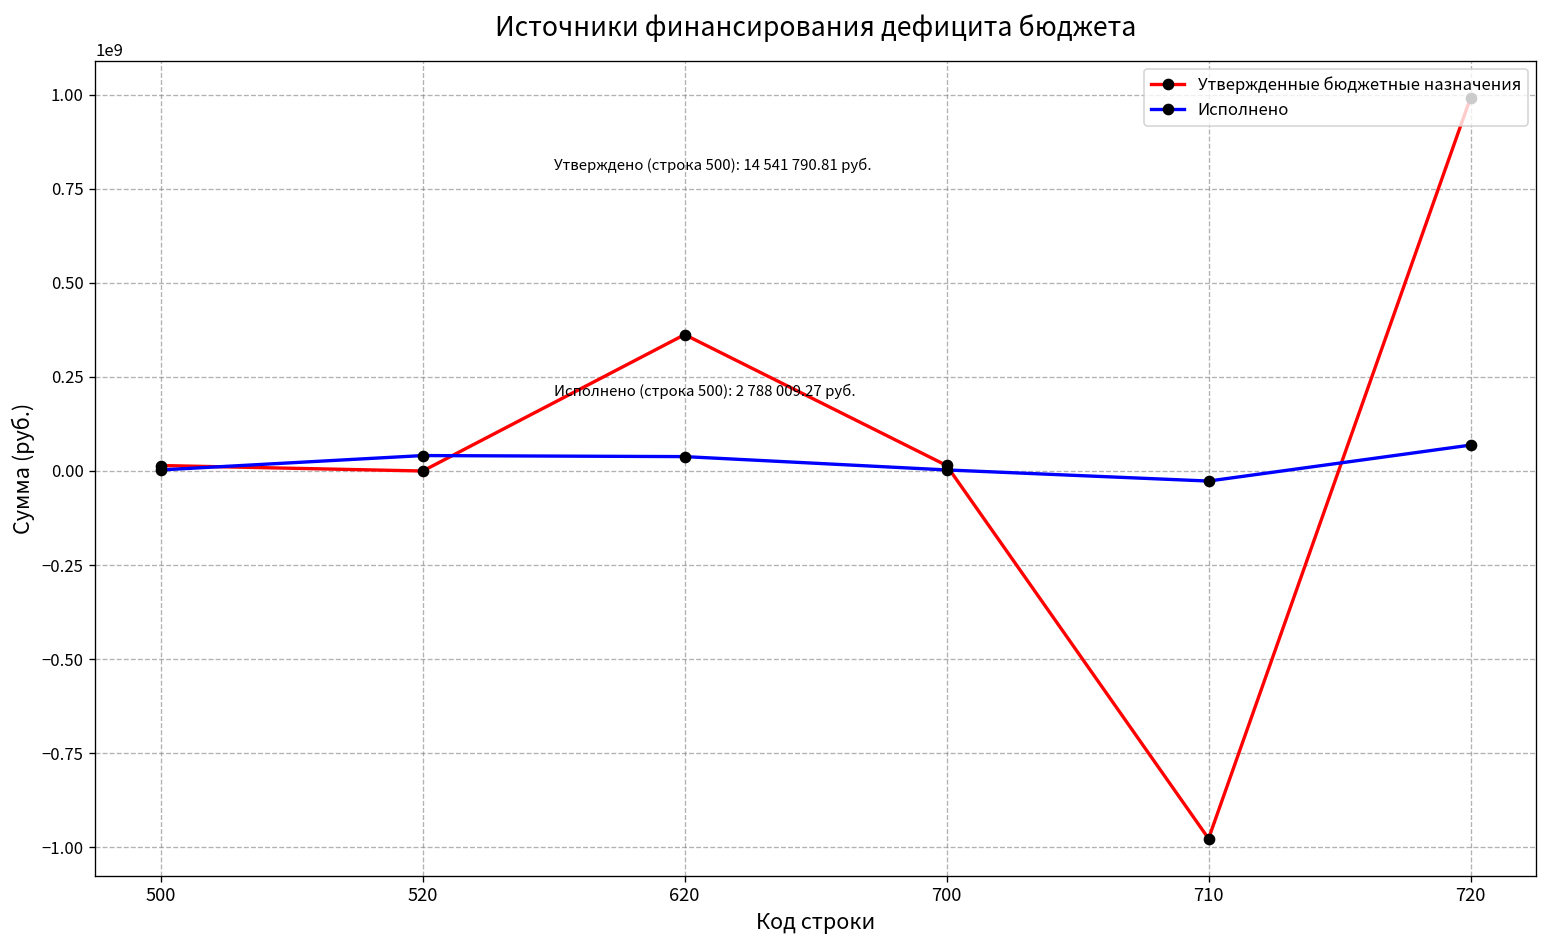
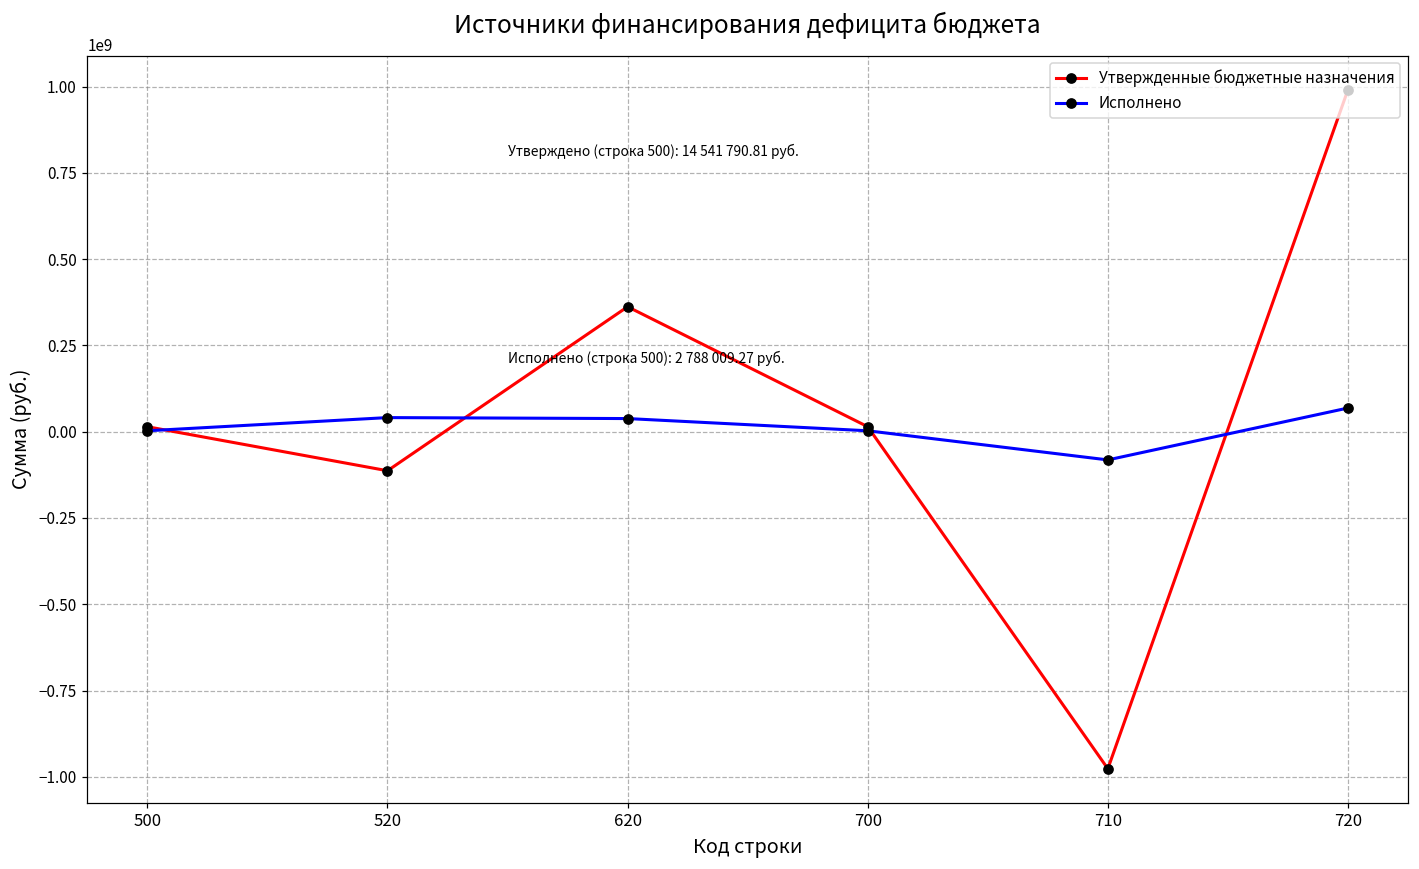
  {
    "Утвержденные бюджетные назначения": {
      "500": 10000000,
-     "520": 0,
+     "520": -110000000,
      "620": 360000000,
      "700": 10000000,
      "710": -980000000
    },
    "Исполнено": {
      "500": 0,
      "520": 40000000,
      "620": 40000000,
      "700": 0,
-     "710": -30000000,
+     "710": -80000000,
      "720": 70000000
    }
  }
